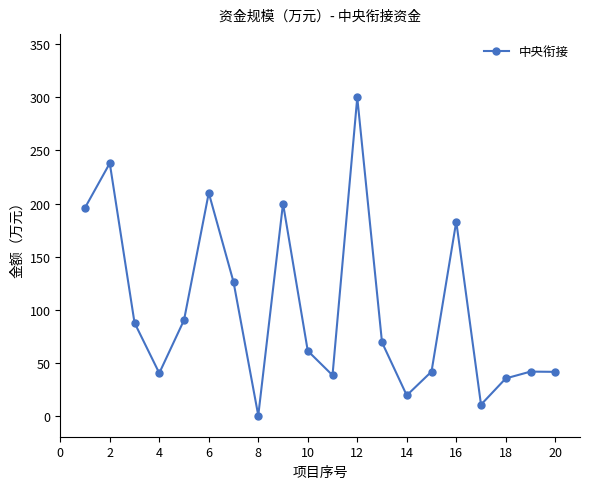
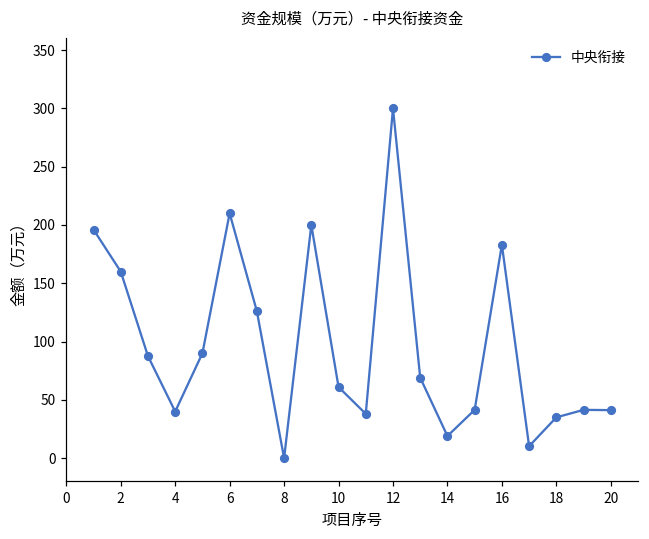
  {
-   "2": 238,
+   "2": 160,
    "4": 40,
    "6": 210,
    "8": 0,
    "10": 61,
    "12": 300,
    "14": 19,
    "16": 183,
    "18": 35,
    "20": 41
  }
